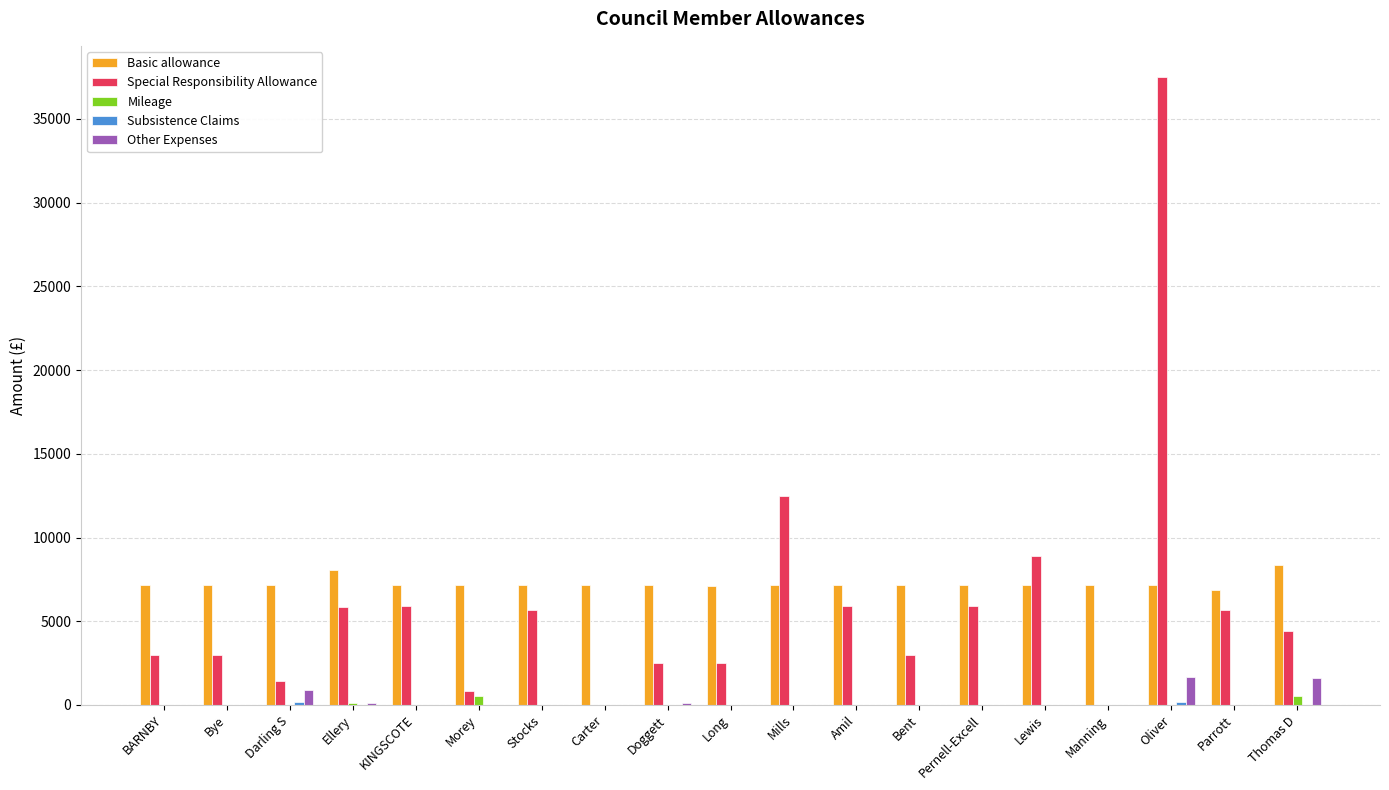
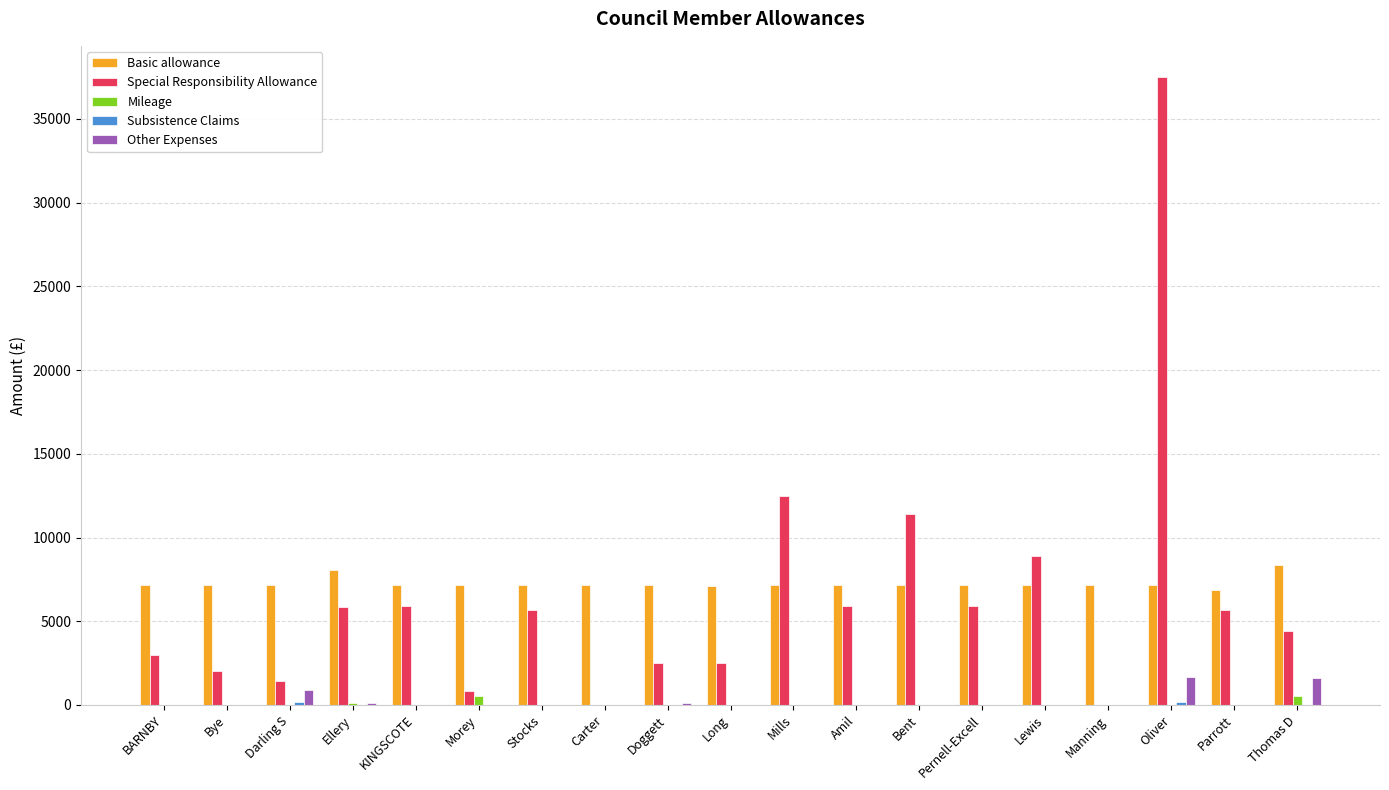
  {
    "Basic allowance": {
      "BARNBY": 7200,
      "Bye": 7200,
      "Darling S": 7200,
      "Ellery": 8100,
      "KINGSCOTE": 7200,
      "Morey": 7200,
      "Stocks": 7200,
      "Carter": 7200,
      "Doggett": 7200,
      "Long": 7100,
      "Mills": 7200,
      "Amil": 7200,
      "Bent": 7200,
      "Pernell-Excell": 7200,
      "Lewis": 7200,
      "Manning": 7200,
      "Oliver": 7200,
      "Parrott": 6900,
      "Thomas D": 8300
    },
    "Special Responsibility Allowance": {
      "BARNBY": 3000,
-     "Bye": 3000,
+     "Bye": 2000,
      "Darling S": 1400,
      "Ellery": 5900,
      "KINGSCOTE": 5900,
      "Morey": 900,
      "Stocks": 5600,
      "Carter": 0,
      "Doggett": 2500,
      "Long": 2500,
      "Mills": 12500,
      "Amil": 5900,
-     "Bent": 3000,
+     "Bent": 11400,
      "Pernell-Excell": 5900,
      "Lewis": 8900,
      "Manning": 0,
      "Oliver": 37500,
      "Parrott": 5700,
      "Thomas D": 4400
    },
    "Mileage": {
      "BARNBY": 0,
      "Bye": 0,
      "Darling S": 0,
      "KINGSCOTE": 0,
      "Morey": 500,
      "Stocks": 0,
      "Carter": 0,
      "Doggett": 0,
      "Long": 0,
      "Mills": 0,
      "Amil": 0,
      "Pernell-Excell": 0,
      "Lewis": 0,
      "Manning": 0,
      "Oliver": 0,
      "Parrott": 0,
      "Thomas D": 500
    },
    "Subsistence Claims": {
      "BARNBY": 0,
      "Bye": 0,
      "Darling S": 200,
      "Ellery": 0,
      "Stocks": 0,
      "Carter": 0,
      "Long": 0,
      "Mills": 0,
      "Amil": 0,
      "Pernell-Excell": 0,
      "Lewis": 0,
      "Manning": 0,
      "Oliver": 200,
      "Parrott": 0
    },
    "Other Expenses": {
      "BARNBY": 0,
      "Bye": 0,
      "Darling S": 900,
      "KINGSCOTE": 0,
      "Morey": 0,
      "Stocks": 0,
      "Carter": 0,
      "Mills": 0,
      "Amil": 0,
      "Bent": 0,
      "Pernell-Excell": 0,
      "Lewis": 0,
      "Manning": 0,
      "Oliver": 1600,
      "Parrott": 0,
      "Thomas D": 1600
    }
  }
